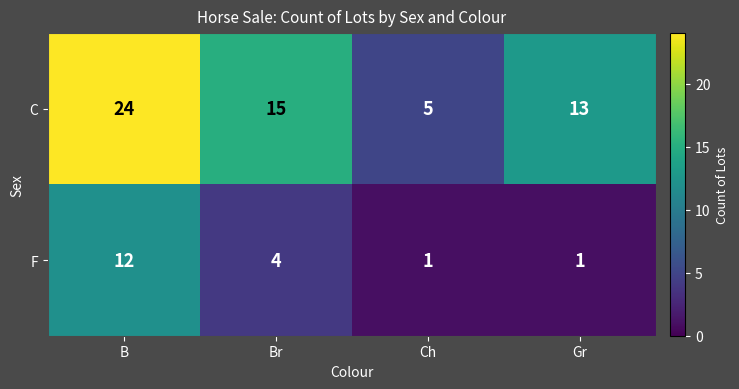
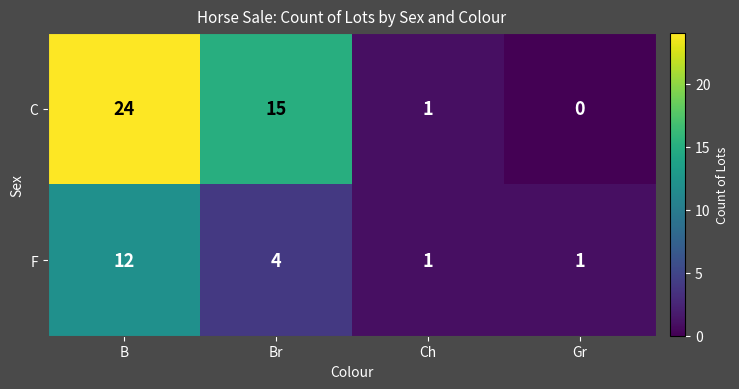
  {
    "C": {
      "B": 24,
      "Br": 15,
-     "Ch": 5,
-     "Gr": 13
+     "Ch": 1,
+     "Gr": 0
    },
    "F": {
      "B": 12,
      "Br": 4,
      "Ch": 1,
      "Gr": 1
    }
  }
